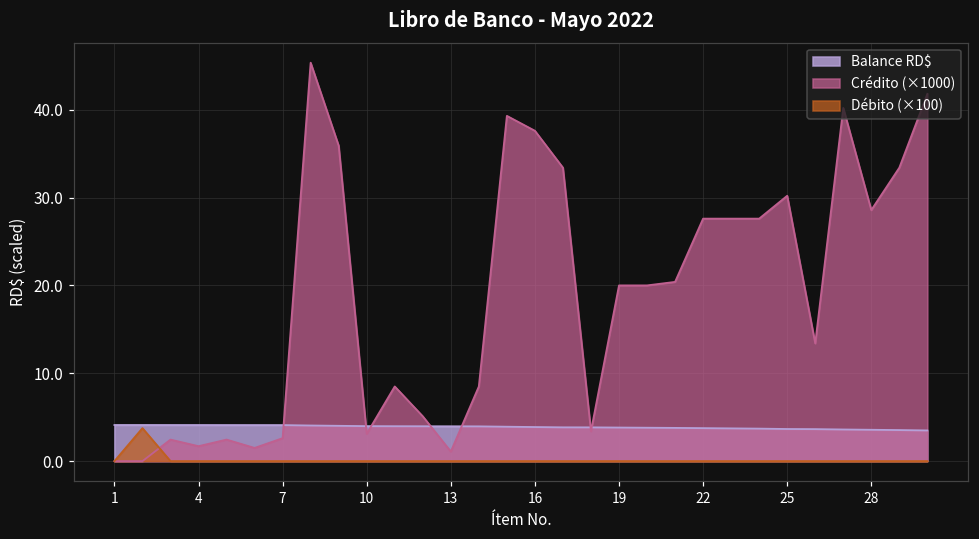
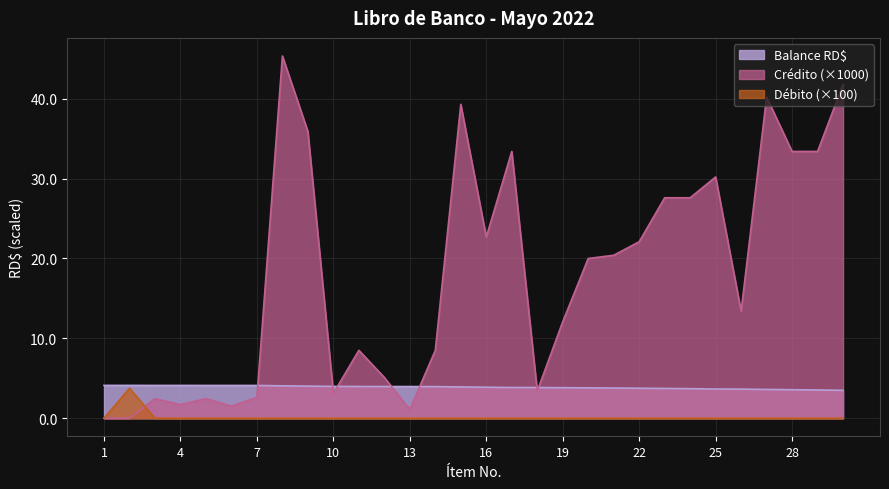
  {
    "Balance RD$": {
      "1": 4,
      "4": 4,
      "7": 4,
      "10": 4,
      "13": 4,
      "16": 4,
      "19": 4,
      "22": 4,
      "25": 4,
      "28": 4
    },
    "Crédito (×1000)": {
      "4": 2,
      "7": 3,
      "10": 3,
      "13": 1,
-     "16": 38,
-     "19": 20,
-     "22": 28,
+     "16": 23,
+     "19": 12,
+     "22": 22,
      "25": 30,
-     "28": 29
+     "28": 33
    },
    "Débito (×100)": {
      "4": 0,
      "7": 0,
      "10": 0,
      "13": 0,
      "16": 0,
      "19": 0,
      "22": 0,
      "25": 0,
      "28": 0
    }
  }
